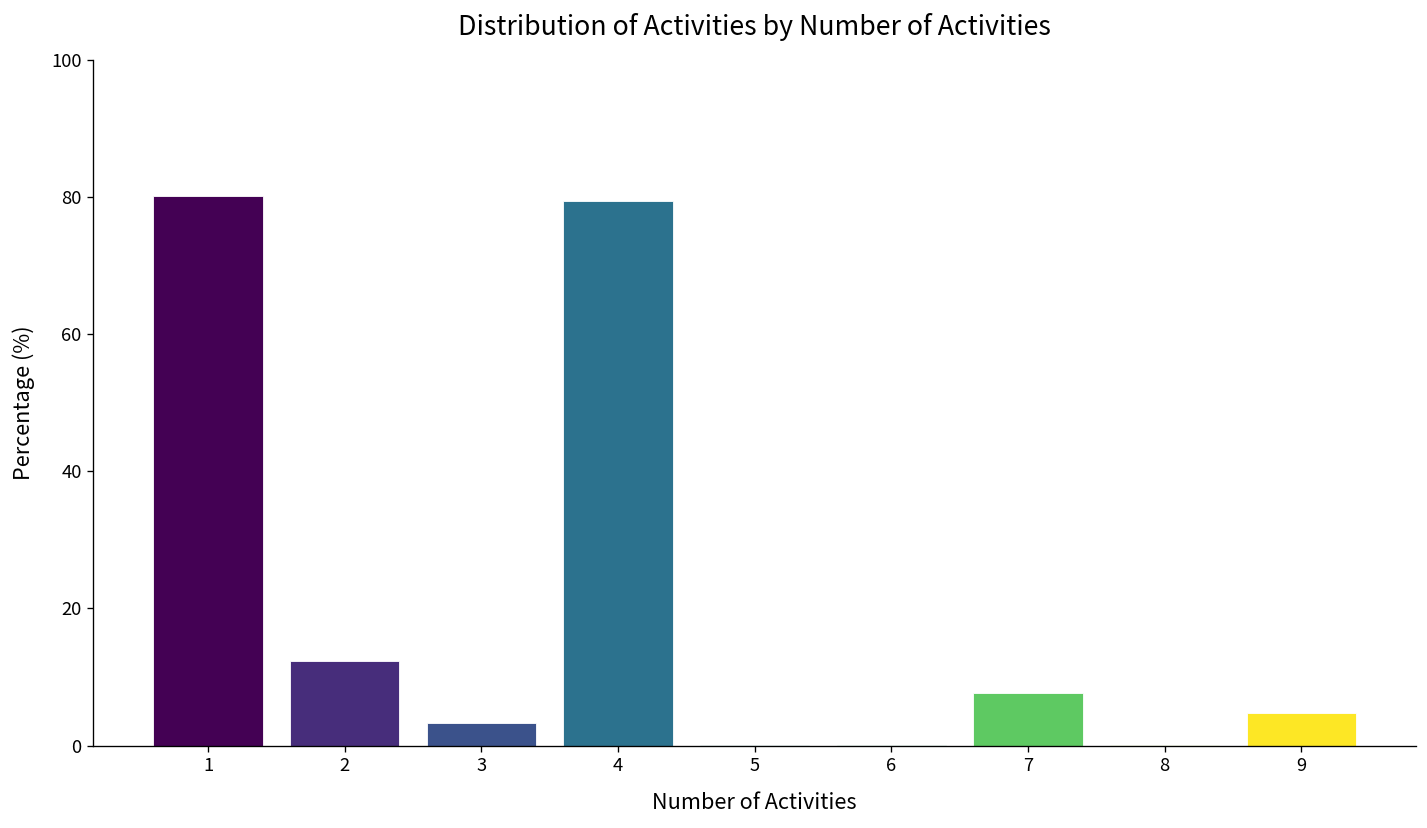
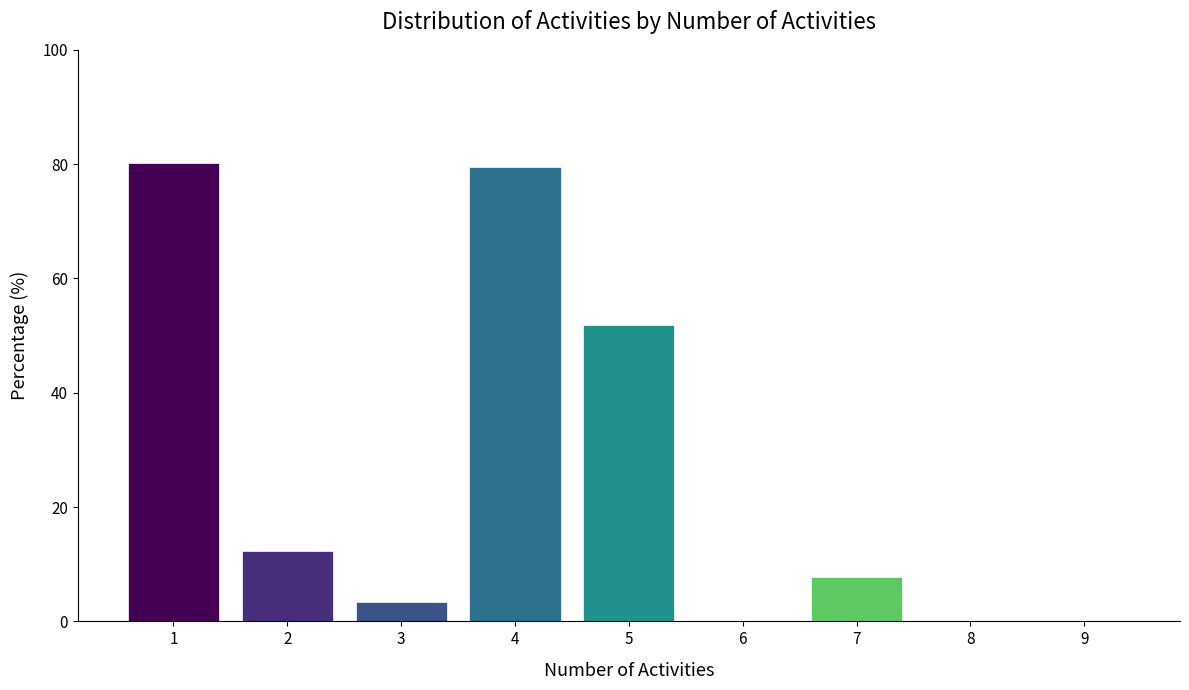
  {
    "1": 80,
    "2": 12,
    "3": 3,
    "4": 79,
-   "5": 0,
+   "5": 52,
    "7": 8,
-   "9": 5
+   "9": 0
  }
